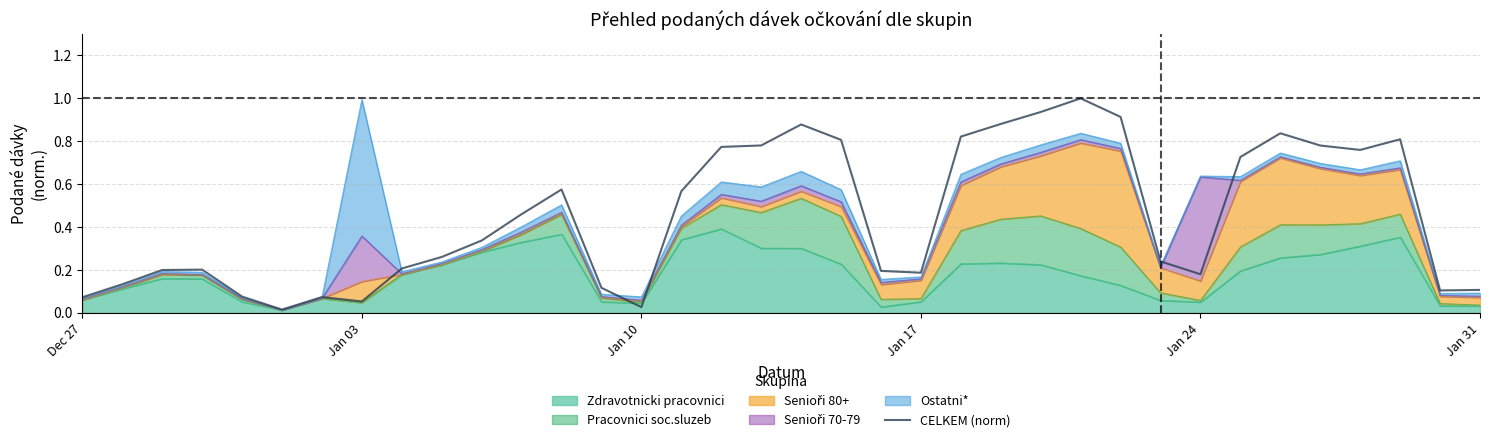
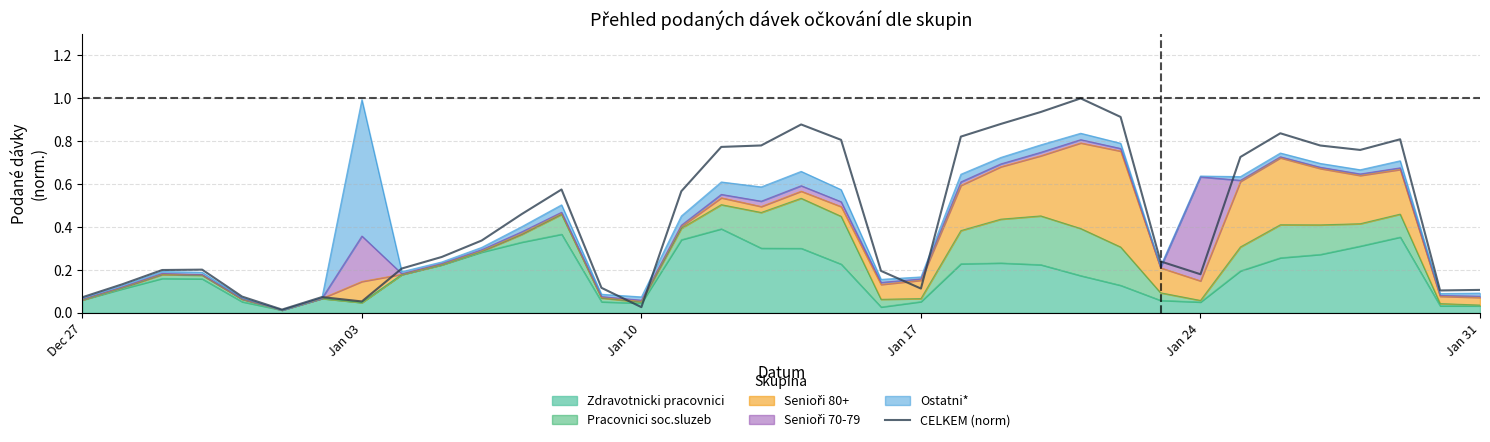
  {
    "Senioři 80+": {
      "Jan 03": 0.15,
      "Jan 24": 0.15
    },
    "Senioři 70-79": {
      "Jan 03": 0.36
    },
    "Ostatni*": {
      "Jan 03": 0.99,
      "Jan 10": 0.07,
      "Jan 31": 0.09
    },
    "CELKEM (norm)": {
      "Jan 10": 0.03,
-     "Jan 17": 0.19,
+     "Jan 17": 0.11,
      "Jan 24": 0.18,
      "Jan 31": 0.11
    }
  }
